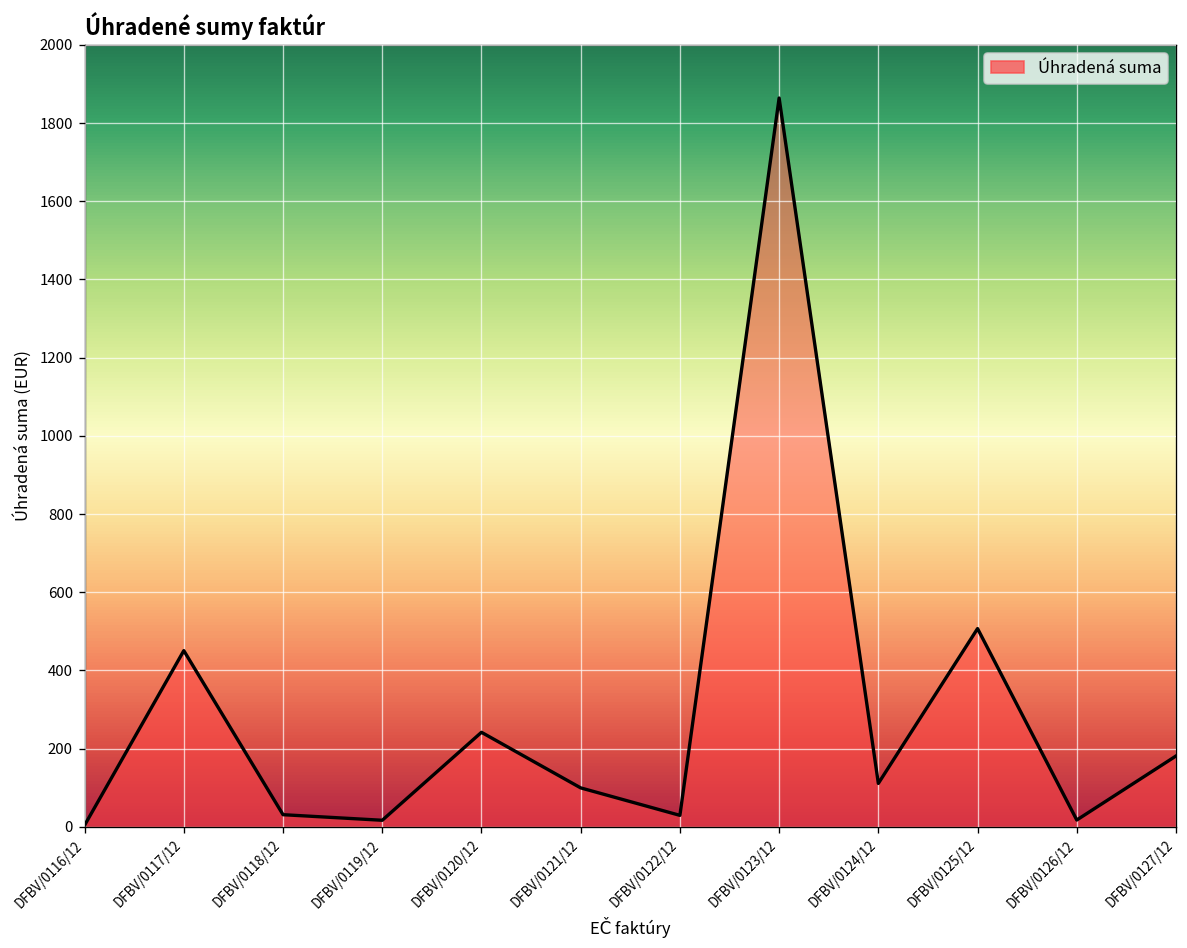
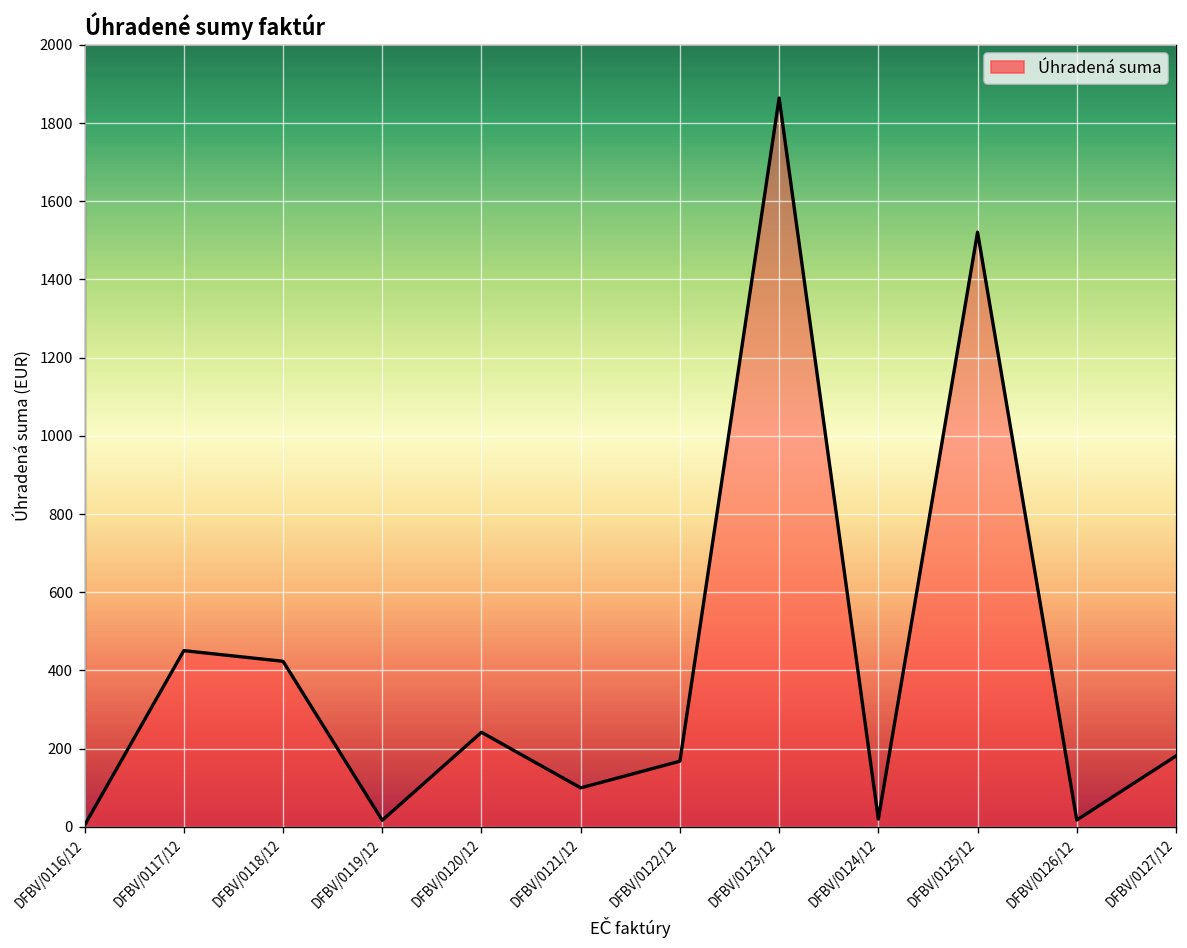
  {
    "DFBV/0116/12": 0,
    "DFBV/0117/12": 450,
-   "DFBV/0118/12": 30,
+   "DFBV/0118/12": 420,
    "DFBV/0119/12": 20,
    "DFBV/0120/12": 240,
    "DFBV/0121/12": 100,
-   "DFBV/0122/12": 30,
+   "DFBV/0122/12": 170,
    "DFBV/0123/12": 1860,
-   "DFBV/0124/12": 110,
-   "DFBV/0125/12": 510,
+   "DFBV/0124/12": 20,
+   "DFBV/0125/12": 1520,
    "DFBV/0126/12": 20,
    "DFBV/0127/12": 180
  }
